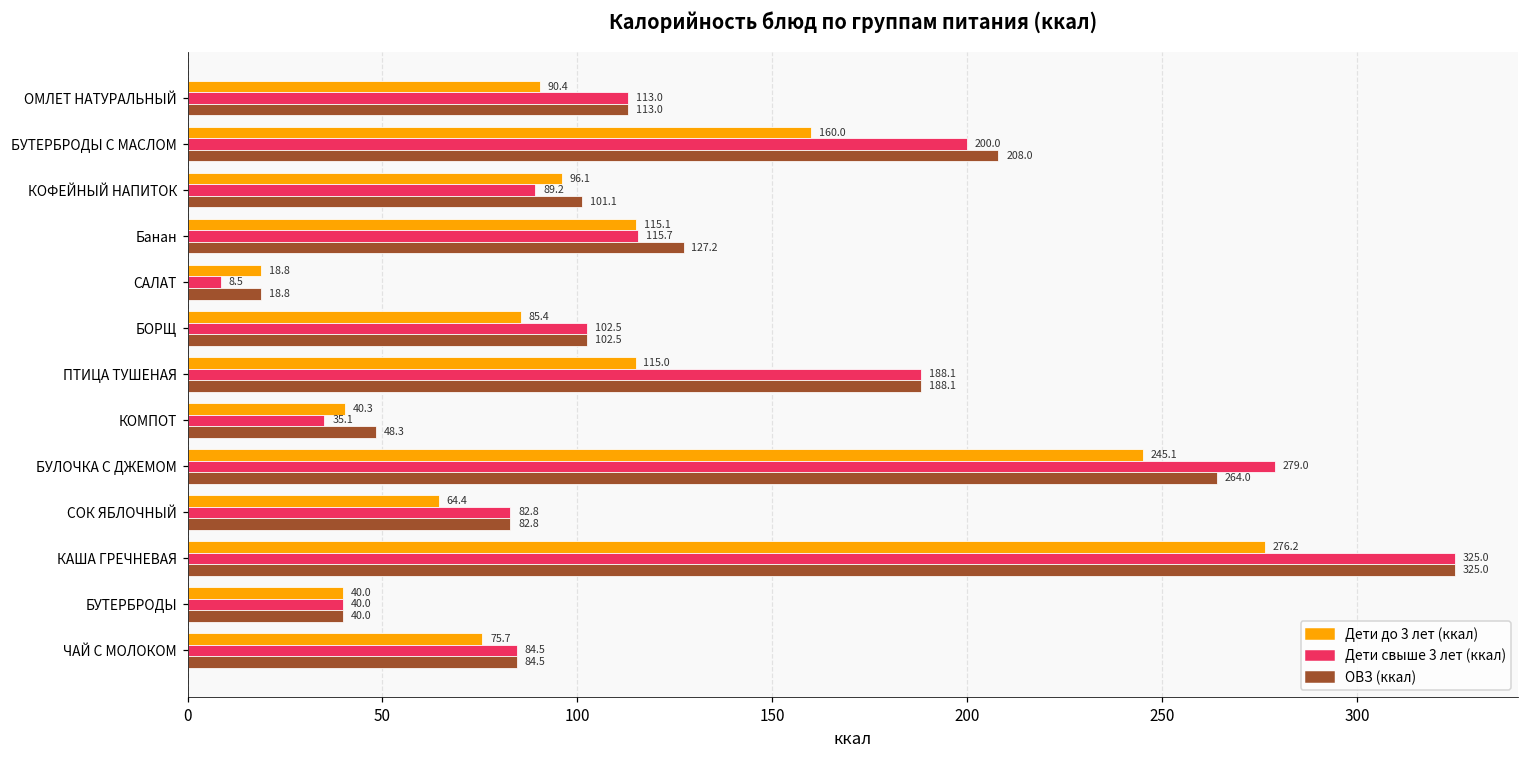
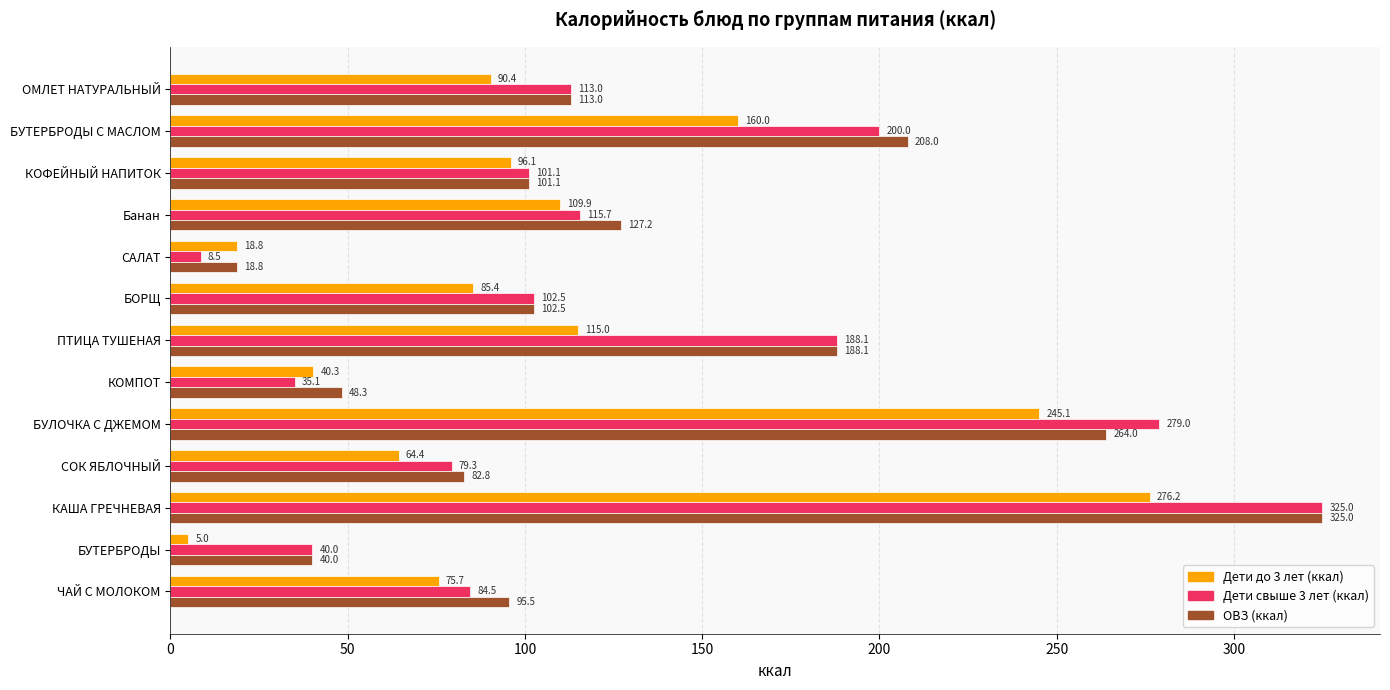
  {
    "Дети до 3 лет (ккал)": {
      "ОМЛЕТ НАТУРАЛЬНЫЙ": 90.4,
      "БУТЕРБРОДЫ С МАСЛОМ": 160.0,
      "КОФЕЙНЫЙ НАПИТОК": 96.1,
-     "Банан": 115.1,
+     "Банан": 109.9,
      "САЛАТ": 18.8,
      "БОРЩ": 85.4,
      "ПТИЦА ТУШЕНАЯ": 115.0,
      "КОМПОТ": 40.3,
      "БУЛОЧКА С ДЖЕМОМ": 245.1,
      "СОК ЯБЛОЧНЫЙ": 64.4,
      "КАША ГРЕЧНЕВАЯ": 276.2,
-     "БУТЕРБРОДЫ": 40.0,
+     "БУТЕРБРОДЫ": 5.0,
      "ЧАЙ С МОЛОКОМ": 75.7
    },
    "Дети свыше 3 лет (ккал)": {
      "ОМЛЕТ НАТУРАЛЬНЫЙ": 113.0,
      "БУТЕРБРОДЫ С МАСЛОМ": 200.0,
-     "КОФЕЙНЫЙ НАПИТОК": 89.2,
+     "КОФЕЙНЫЙ НАПИТОК": 101.1,
      "Банан": 115.7,
      "САЛАТ": 8.5,
      "БОРЩ": 102.5,
      "ПТИЦА ТУШЕНАЯ": 188.1,
      "КОМПОТ": 35.1,
      "БУЛОЧКА С ДЖЕМОМ": 279.0,
-     "СОК ЯБЛОЧНЫЙ": 82.8,
+     "СОК ЯБЛОЧНЫЙ": 79.3,
      "КАША ГРЕЧНЕВАЯ": 325.0,
      "БУТЕРБРОДЫ": 40.0,
      "ЧАЙ С МОЛОКОМ": 84.5
    },
    "ОВЗ (ккал)": {
      "ОМЛЕТ НАТУРАЛЬНЫЙ": 113.0,
      "БУТЕРБРОДЫ С МАСЛОМ": 208.0,
      "КОФЕЙНЫЙ НАПИТОК": 101.1,
      "Банан": 127.2,
      "САЛАТ": 18.8,
      "БОРЩ": 102.5,
      "ПТИЦА ТУШЕНАЯ": 188.1,
      "КОМПОТ": 48.3,
      "БУЛОЧКА С ДЖЕМОМ": 264.0,
      "СОК ЯБЛОЧНЫЙ": 82.8,
      "КАША ГРЕЧНЕВАЯ": 325.0,
      "БУТЕРБРОДЫ": 40.0,
-     "ЧАЙ С МОЛОКОМ": 84.5
+     "ЧАЙ С МОЛОКОМ": 95.5
    }
  }
